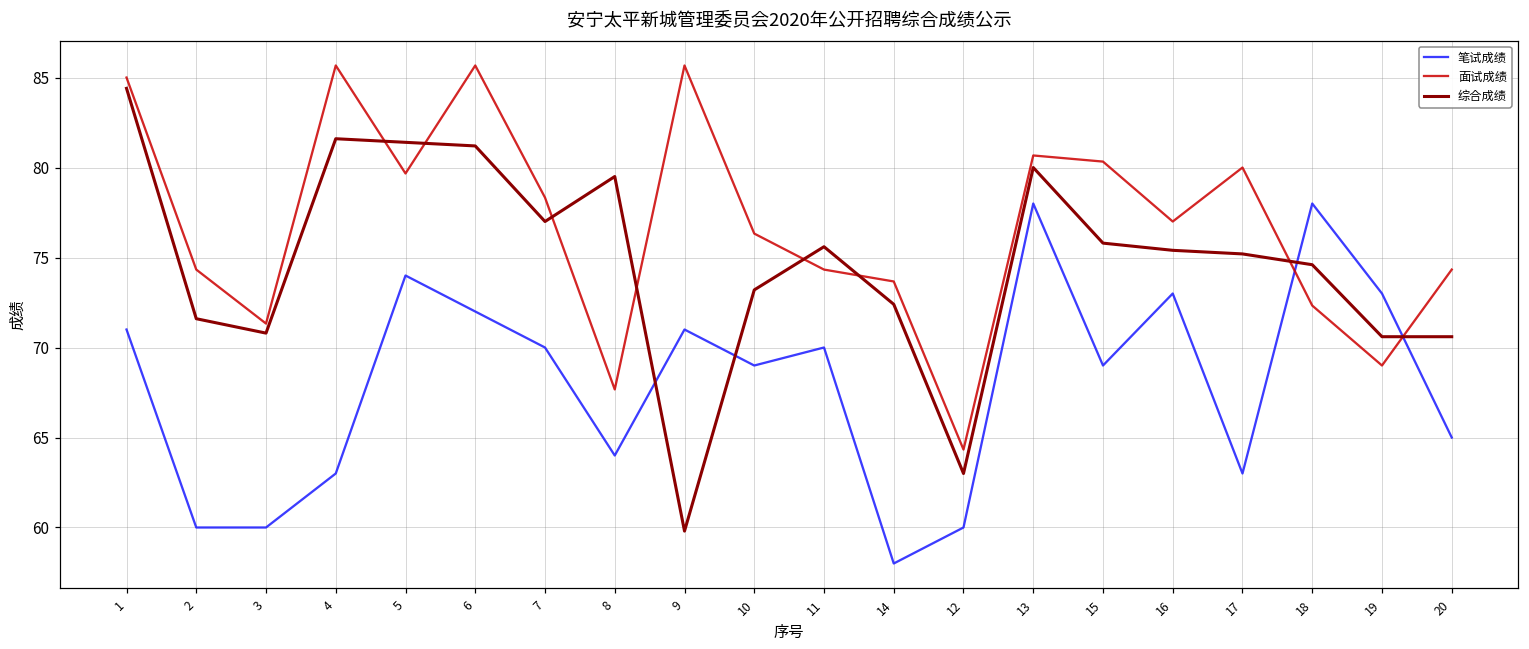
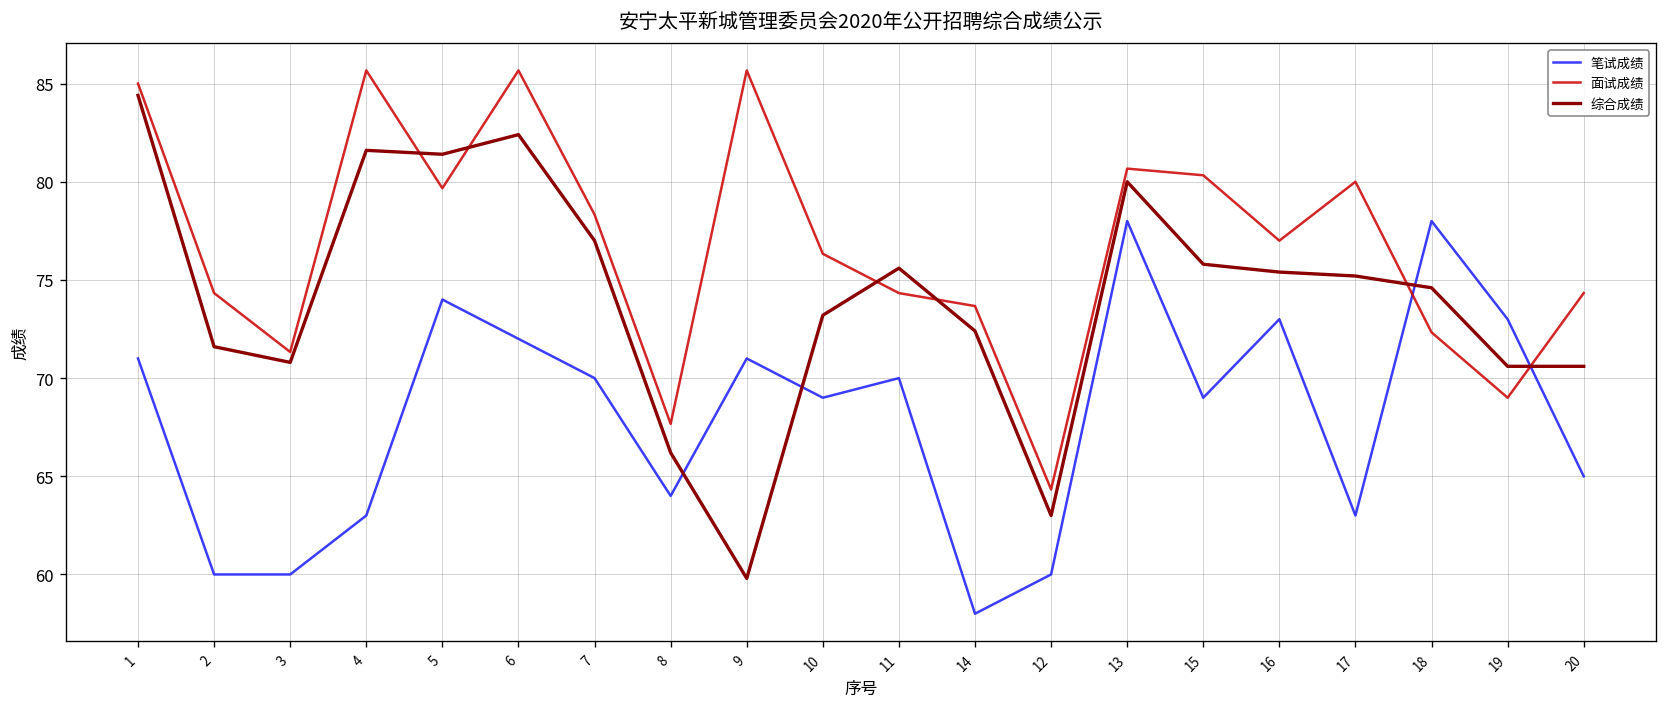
  {
    "笔试成绩": {
      "1": 71.0,
      "2": 60.0,
      "3": 60.0,
      "4": 63.0,
      "5": 74.0,
      "6": 72.0,
      "7": 70.0,
      "8": 64.0,
      "9": 71.0,
      "10": 69.0,
      "11": 70.0,
      "14": 58.0,
      "12": 60.0,
      "13": 78.0,
      "15": 69.0,
      "16": 73.0,
      "17": 63.0,
      "18": 78.0,
      "19": 73.0,
      "20": 65.0
    },
    "面试成绩": {
      "1": 85.0,
      "2": 74.3,
      "3": 71.3,
      "4": 85.7,
      "5": 79.7,
      "6": 85.7,
      "7": 78.3,
      "8": 67.7,
      "9": 85.7,
      "10": 76.3,
      "11": 74.3,
      "14": 73.7,
      "12": 64.3,
      "13": 80.7,
      "15": 80.3,
      "16": 77.0,
      "17": 80.0,
      "18": 72.3,
      "19": 69.0,
      "20": 74.3
    },
    "综合成绩": {
      "1": 84.4,
      "2": 71.6,
      "3": 70.8,
      "4": 81.6,
      "5": 81.4,
-     "6": 81.2,
+     "6": 82.4,
      "7": 77.0,
-     "8": 79.5,
+     "8": 66.2,
      "9": 59.8,
      "10": 73.2,
      "11": 75.6,
      "14": 72.4,
      "12": 63.0,
      "13": 80.0,
      "15": 75.8,
      "16": 75.4,
      "17": 75.2,
      "18": 74.6,
      "19": 70.6,
      "20": 70.6
    }
  }
